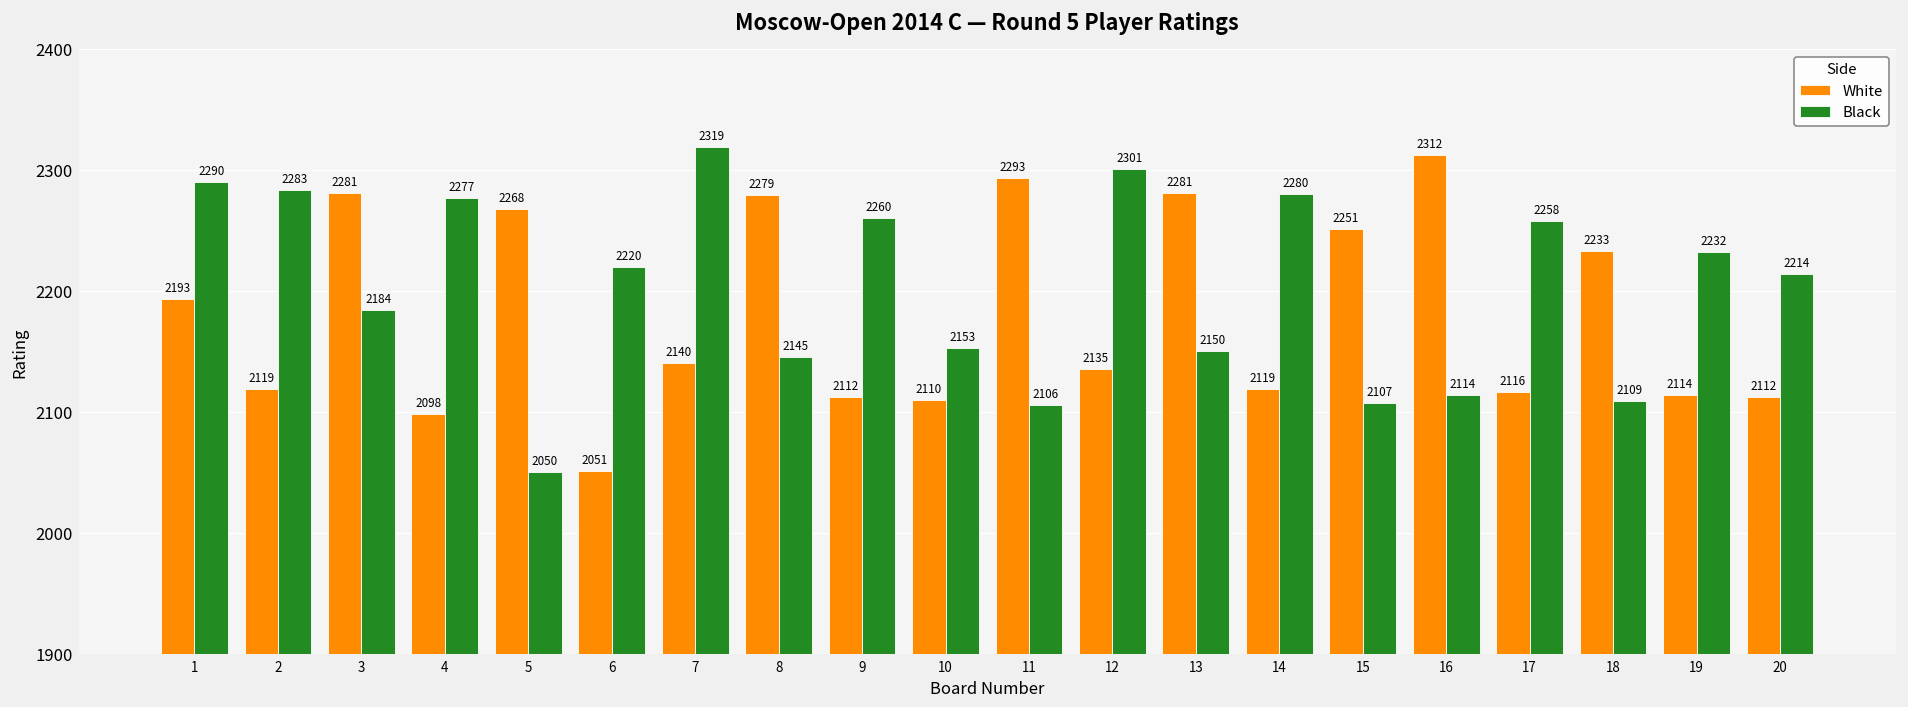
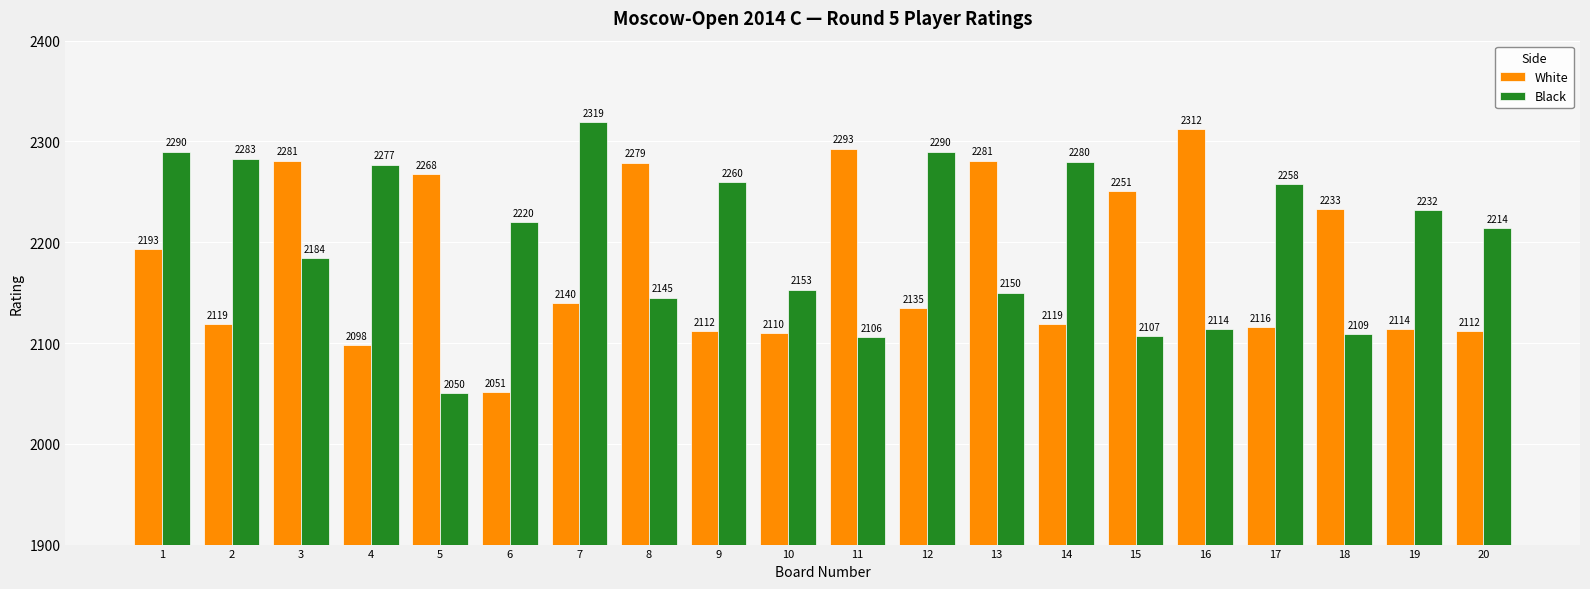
  {
    "White": {
      "1": 2193,
      "2": 2119,
      "3": 2281,
      "4": 2098,
      "5": 2268,
      "6": 2051,
      "7": 2140,
      "8": 2279,
      "9": 2112,
      "10": 2110,
      "11": 2293,
      "12": 2135,
      "13": 2281,
      "14": 2119,
      "15": 2251,
      "16": 2312,
      "17": 2116,
      "18": 2233,
      "19": 2114,
      "20": 2112
    },
    "Black": {
      "1": 2290,
      "2": 2283,
      "3": 2184,
      "4": 2277,
      "5": 2050,
      "6": 2220,
      "7": 2319,
      "8": 2145,
      "9": 2260,
      "10": 2153,
      "11": 2106,
-     "12": 2301,
+     "12": 2290,
      "13": 2150,
      "14": 2280,
      "15": 2107,
      "16": 2114,
      "17": 2258,
      "18": 2109,
      "19": 2232,
      "20": 2214
    }
  }
